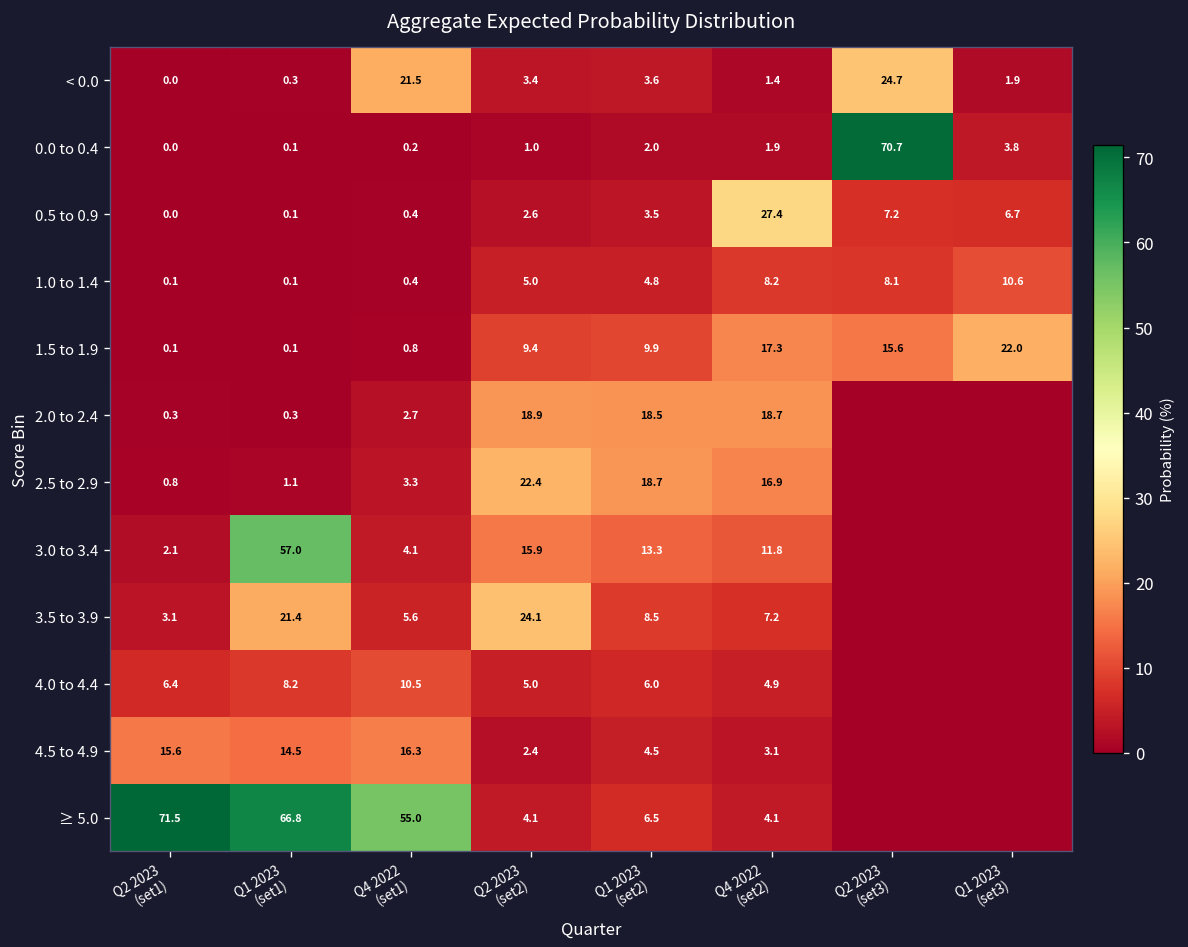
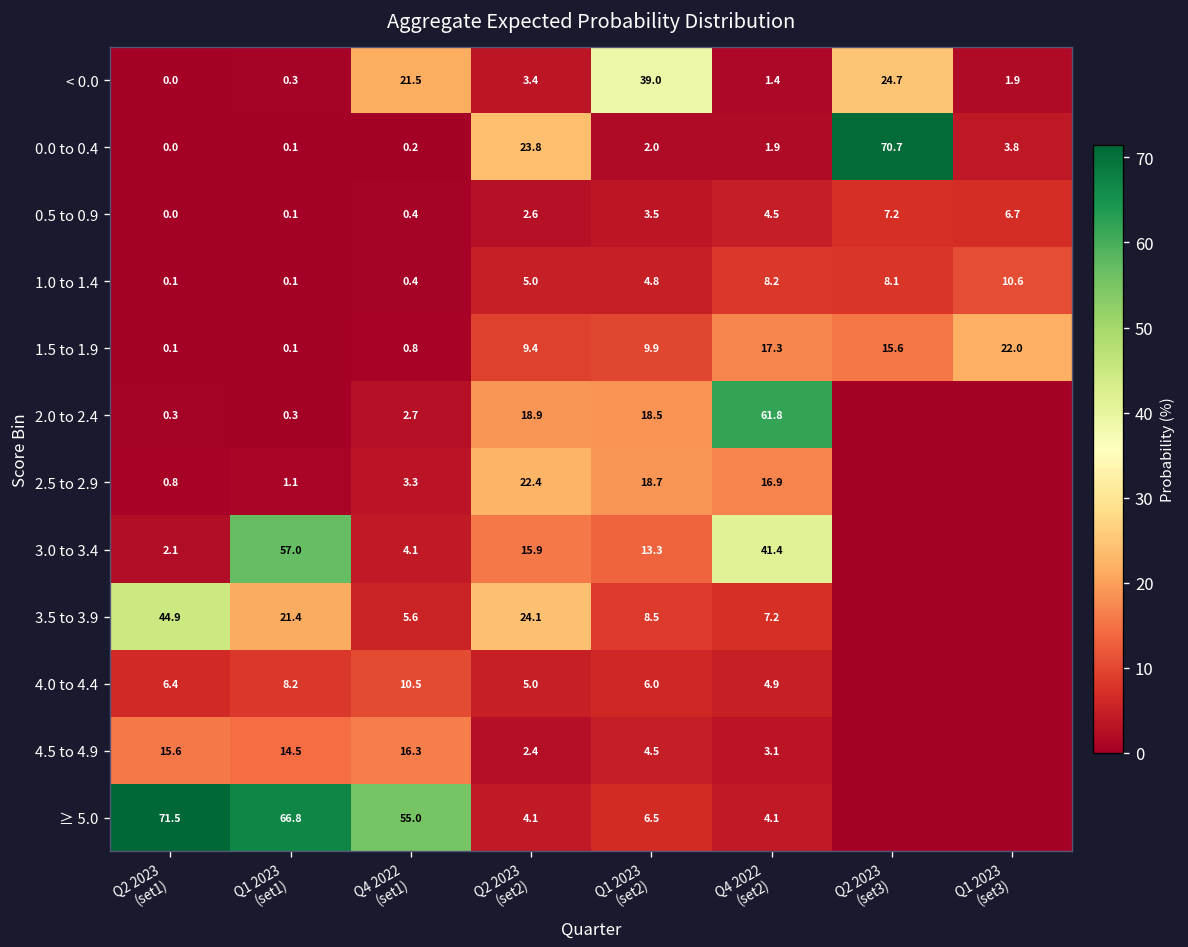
  {
    "< 0.0": {
      "Q2 2023 (set1)": 0.0,
      "Q1 2023 (set1)": 0.3,
      "Q4 2022 (set1)": 21.5,
      "Q2 2023 (set2)": 3.4,
-     "Q1 2023 (set2)": 3.6,
+     "Q1 2023 (set2)": 39.0,
      "Q4 2022 (set2)": 1.4,
      "Q2 2023 (set3)": 24.7,
      "Q1 2023 (set3)": 1.9
    },
    "0.0 to 0.4": {
      "Q2 2023 (set1)": 0.0,
      "Q1 2023 (set1)": 0.1,
      "Q4 2022 (set1)": 0.2,
-     "Q2 2023 (set2)": 1.0,
+     "Q2 2023 (set2)": 23.8,
      "Q1 2023 (set2)": 2.0,
      "Q4 2022 (set2)": 1.9,
      "Q2 2023 (set3)": 70.7,
      "Q1 2023 (set3)": 3.8
    },
    "0.5 to 0.9": {
      "Q2 2023 (set1)": 0.0,
      "Q1 2023 (set1)": 0.1,
      "Q4 2022 (set1)": 0.4,
      "Q2 2023 (set2)": 2.6,
      "Q1 2023 (set2)": 3.5,
-     "Q4 2022 (set2)": 27.4,
+     "Q4 2022 (set2)": 4.5,
      "Q2 2023 (set3)": 7.2,
      "Q1 2023 (set3)": 6.7
    },
    "1.0 to 1.4": {
      "Q2 2023 (set1)": 0.1,
      "Q1 2023 (set1)": 0.1,
      "Q4 2022 (set1)": 0.4,
      "Q2 2023 (set2)": 5.0,
      "Q1 2023 (set2)": 4.8,
      "Q4 2022 (set2)": 8.2,
      "Q2 2023 (set3)": 8.1,
      "Q1 2023 (set3)": 10.6
    },
    "1.5 to 1.9": {
      "Q2 2023 (set1)": 0.1,
      "Q1 2023 (set1)": 0.1,
      "Q4 2022 (set1)": 0.8,
      "Q2 2023 (set2)": 9.4,
      "Q1 2023 (set2)": 9.9,
      "Q4 2022 (set2)": 17.3,
      "Q2 2023 (set3)": 15.6,
      "Q1 2023 (set3)": 22.0
    },
    "2.0 to 2.4": {
      "Q2 2023 (set1)": 0.3,
      "Q1 2023 (set1)": 0.3,
      "Q4 2022 (set1)": 2.7,
      "Q2 2023 (set2)": 18.9,
      "Q1 2023 (set2)": 18.5,
-     "Q4 2022 (set2)": 18.7
+     "Q4 2022 (set2)": 61.8
    },
    "2.5 to 2.9": {
      "Q2 2023 (set1)": 0.8,
      "Q1 2023 (set1)": 1.1,
      "Q4 2022 (set1)": 3.3,
      "Q2 2023 (set2)": 22.4,
      "Q1 2023 (set2)": 18.7,
      "Q4 2022 (set2)": 16.9
    },
    "3.0 to 3.4": {
      "Q2 2023 (set1)": 2.1,
      "Q1 2023 (set1)": 57.0,
      "Q4 2022 (set1)": 4.1,
      "Q2 2023 (set2)": 15.9,
      "Q1 2023 (set2)": 13.3,
-     "Q4 2022 (set2)": 11.8
+     "Q4 2022 (set2)": 41.4
    },
    "3.5 to 3.9": {
-     "Q2 2023 (set1)": 3.1,
+     "Q2 2023 (set1)": 44.9,
      "Q1 2023 (set1)": 21.4,
      "Q4 2022 (set1)": 5.6,
      "Q2 2023 (set2)": 24.1,
      "Q1 2023 (set2)": 8.5,
      "Q4 2022 (set2)": 7.2
    },
    "4.0 to 4.4": {
      "Q2 2023 (set1)": 6.4,
      "Q1 2023 (set1)": 8.2,
      "Q4 2022 (set1)": 10.5,
      "Q2 2023 (set2)": 5.0,
      "Q1 2023 (set2)": 6.0,
      "Q4 2022 (set2)": 4.9
    },
    "4.5 to 4.9": {
      "Q2 2023 (set1)": 15.6,
      "Q1 2023 (set1)": 14.5,
      "Q4 2022 (set1)": 16.3,
      "Q2 2023 (set2)": 2.4,
      "Q1 2023 (set2)": 4.5,
      "Q4 2022 (set2)": 3.1
    },
    "≥ 5.0": {
      "Q2 2023 (set1)": 71.5,
      "Q1 2023 (set1)": 66.8,
      "Q4 2022 (set1)": 55.0,
      "Q2 2023 (set2)": 4.1,
      "Q1 2023 (set2)": 6.5,
      "Q4 2022 (set2)": 4.1
    }
  }
